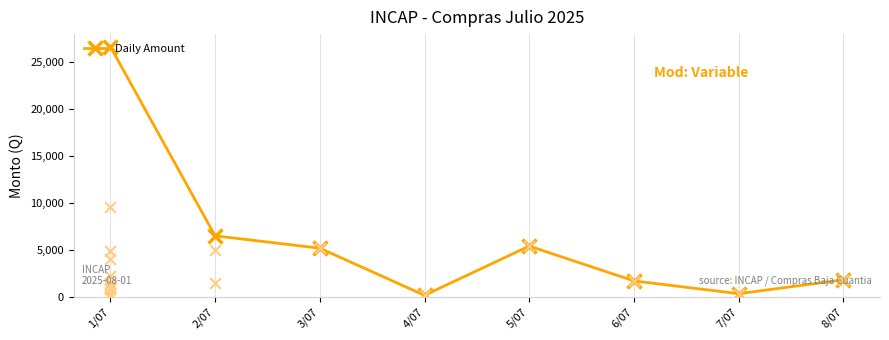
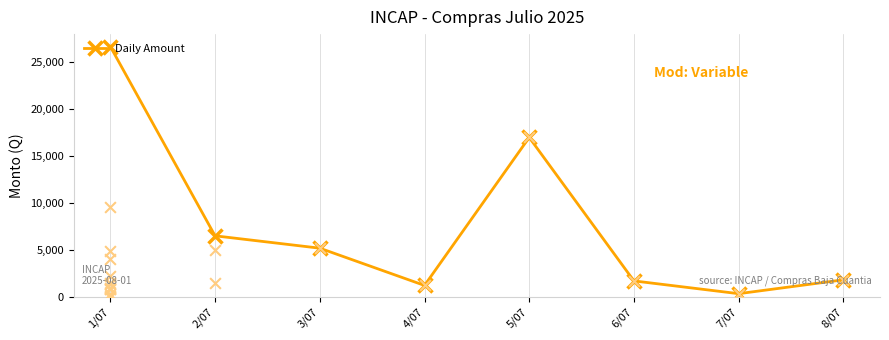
  {
    "Daily Amount": {
      "1/07": "27,000",
      "2/07": "6,000",
-     "4/07": "0",
-     "5/07": "5,000"
+     "4/07": "1,000",
+     "5/07": "17,000"
    }
  }
